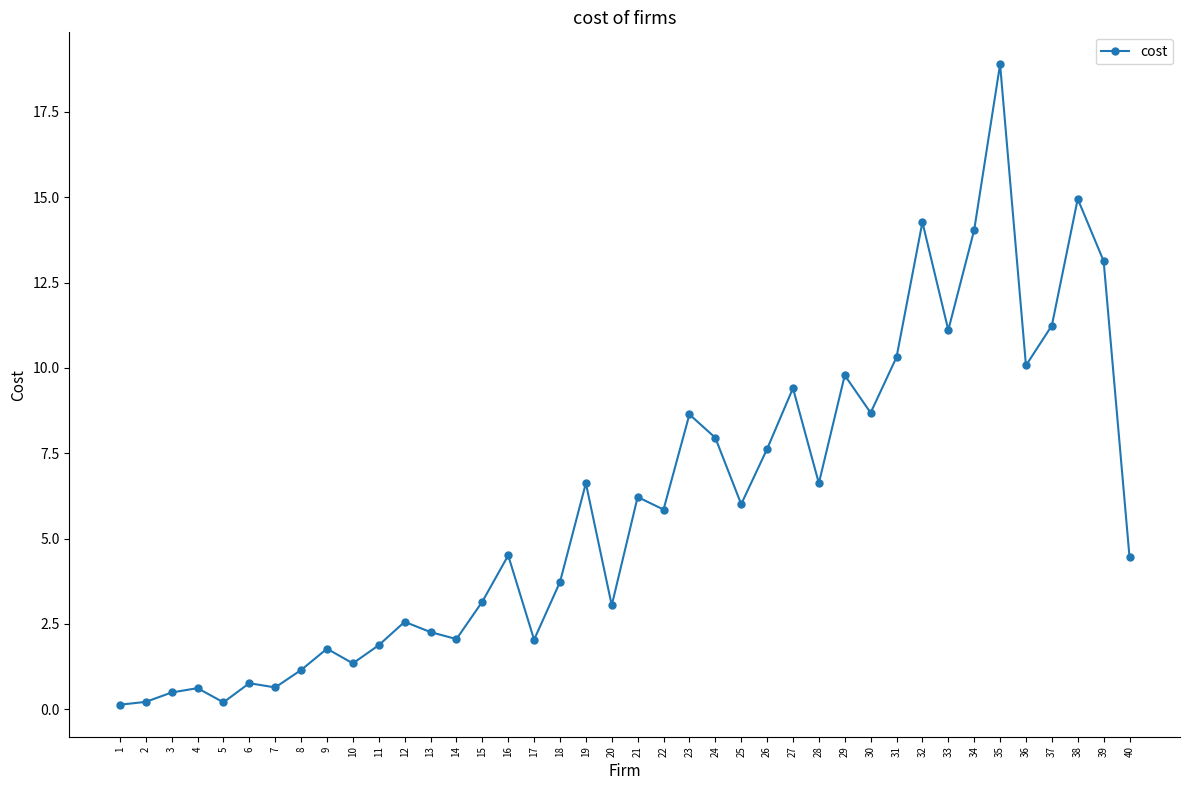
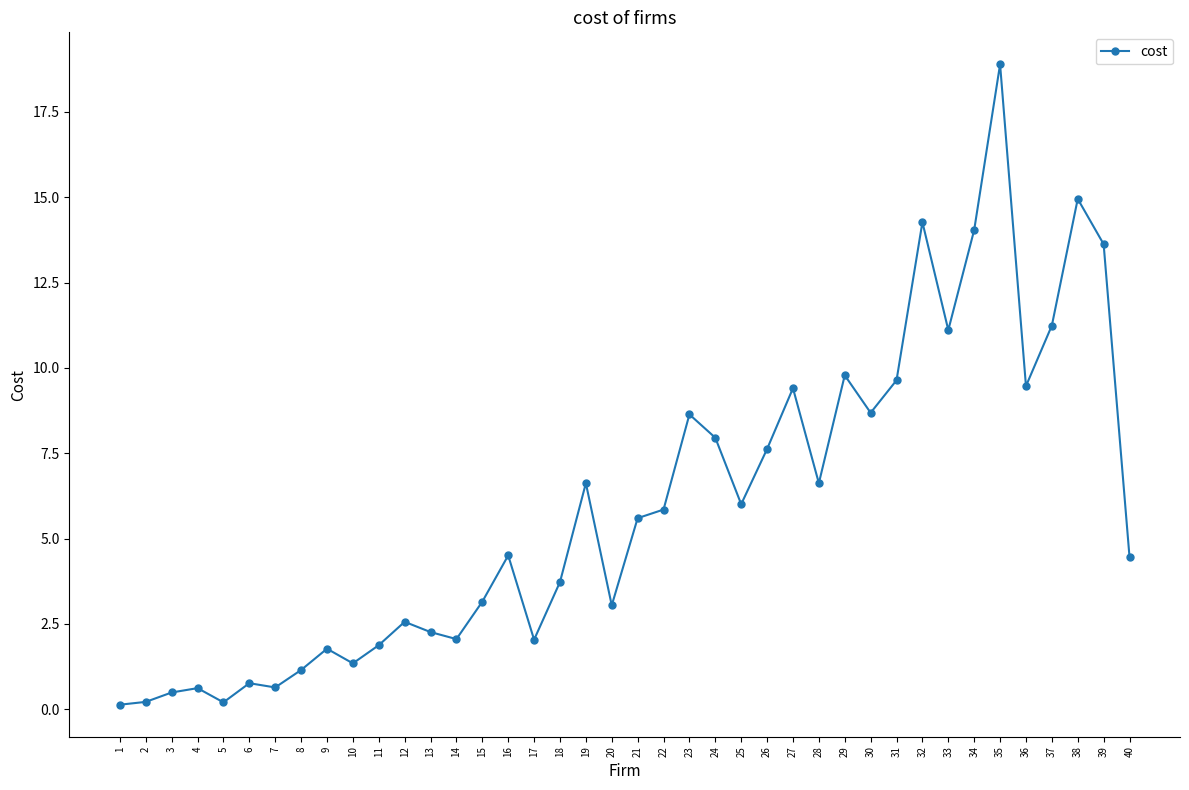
  {
    "1": 0.1,
    "2": 0.2,
    "3": 0.5,
    "4": 0.6,
    "5": 0.2,
    "6": 0.8,
    "7": 0.6,
    "8": 1.1,
    "9": 1.8,
    "10": 1.3,
    "11": 1.9,
    "12": 2.6,
    "13": 2.3,
    "14": 2.1,
    "15": 3.2,
    "16": 4.5,
    "17": 2.0,
    "18": 3.7,
    "19": 6.6,
    "20": 3.0,
-   "21": 6.2,
+   "21": 5.6,
    "22": 5.8,
    "23": 8.6,
    "24": 8.0,
    "25": 6.0,
    "26": 7.6,
    "27": 9.4,
    "28": 6.6,
    "29": 9.8,
    "30": 8.7,
-   "31": 10.3,
+   "31": 9.6,
    "32": 14.3,
    "33": 11.1,
    "34": 14.0,
    "35": 18.9,
-   "36": 10.1,
+   "36": 9.5,
    "37": 11.2,
    "38": 15.0,
-   "39": 13.1,
+   "39": 13.6,
    "40": 4.5
  }
